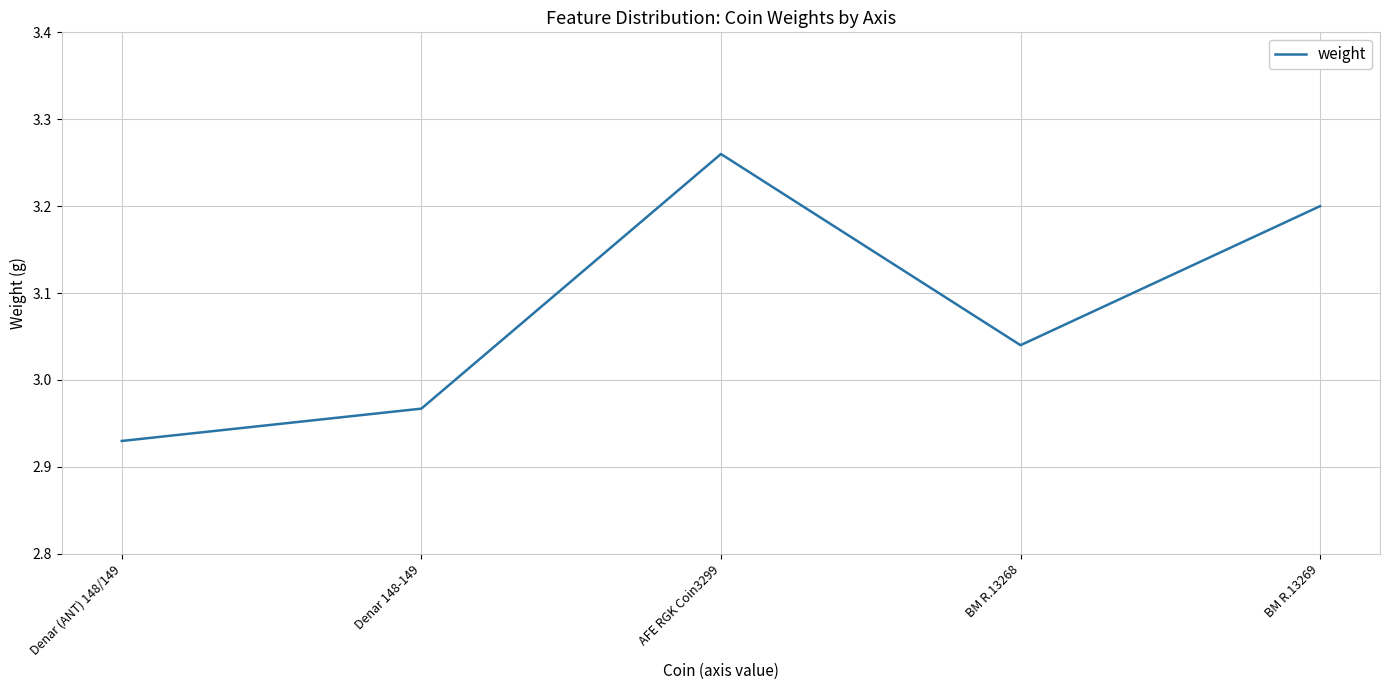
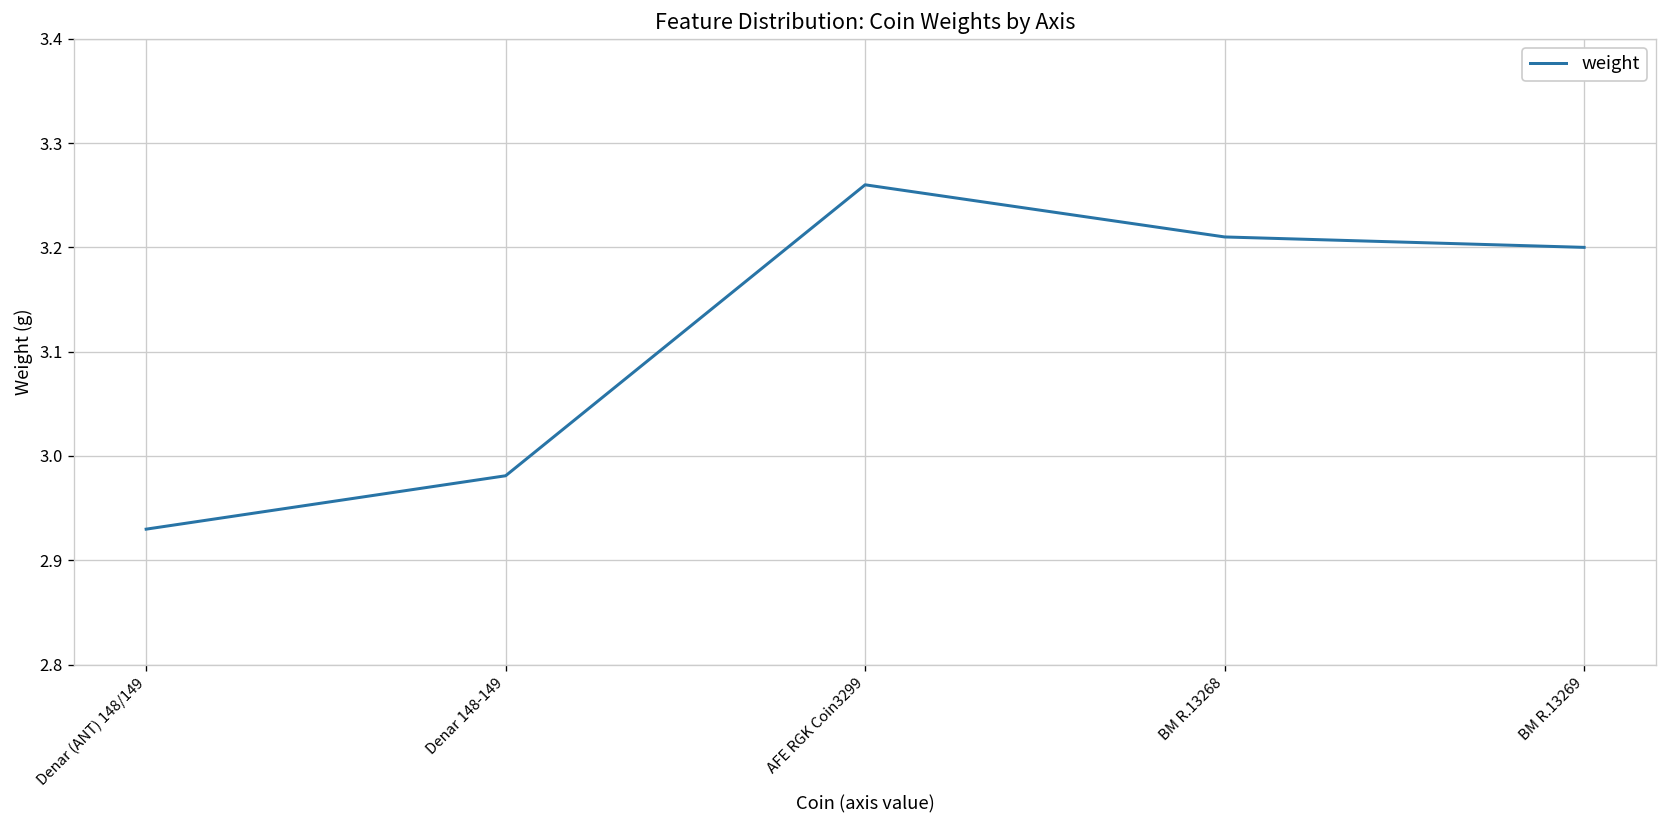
  {
    "Denar (ANT) 148/149": 2.93,
-   "Denar 148-149": 2.97,
+   "Denar 148-149": 2.98,
    "AFE RGK Coin3299": 3.26,
-   "BM R.13268": 3.04,
+   "BM R.13268": 3.21,
    "BM R.13269": 3.20
  }
